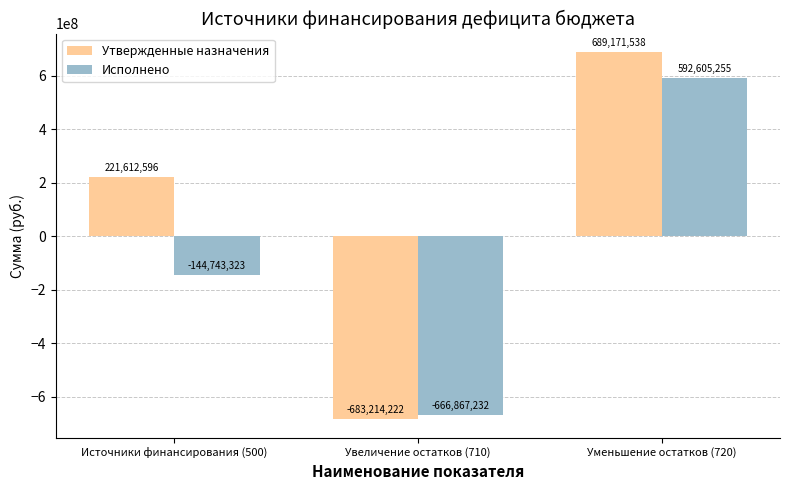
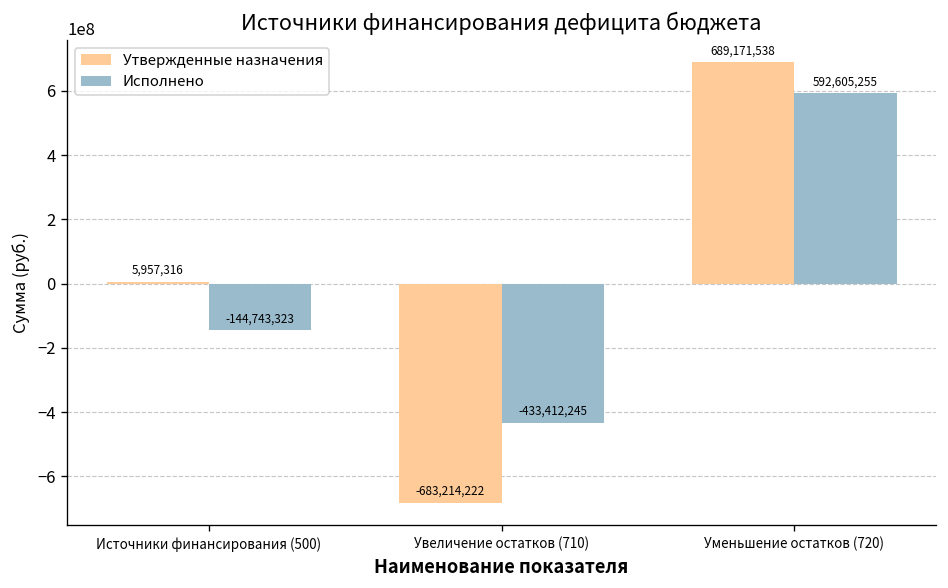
  {
    "Утвержденные назначения": {
-     "Источники финансирования (500)": "221,612,596",
+     "Источники финансирования (500)": "5,957,316",
      "Увеличение остатков (710)": "-683,214,222",
      "Уменьшение остатков (720)": "689,171,538"
    },
    "Исполнено": {
      "Источники финансирования (500)": "-144,743,323",
-     "Увеличение остатков (710)": "-666,867,232",
+     "Увеличение остатков (710)": "-433,412,245",
      "Уменьшение остатков (720)": "592,605,255"
    }
  }
